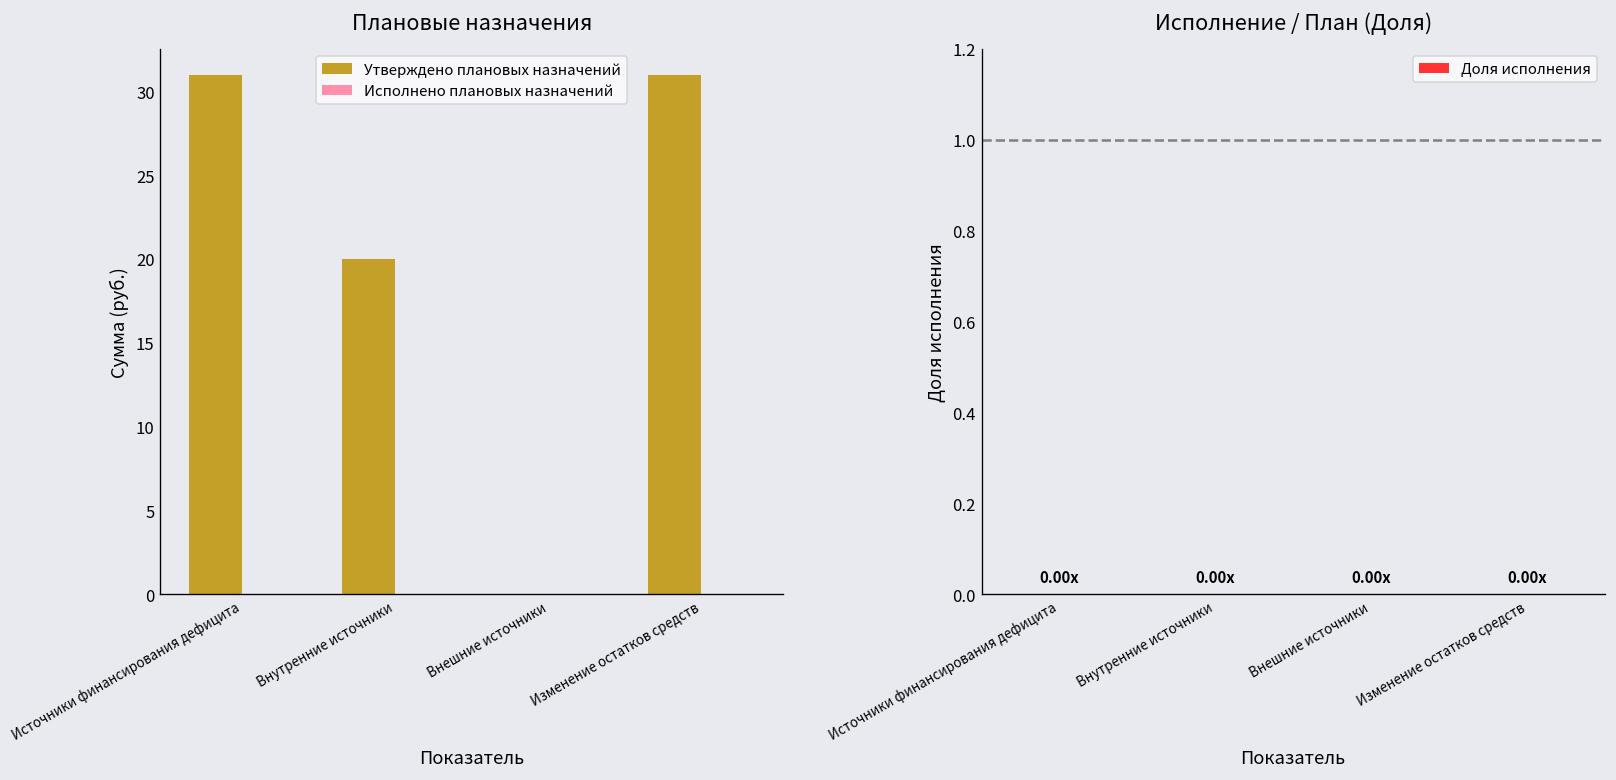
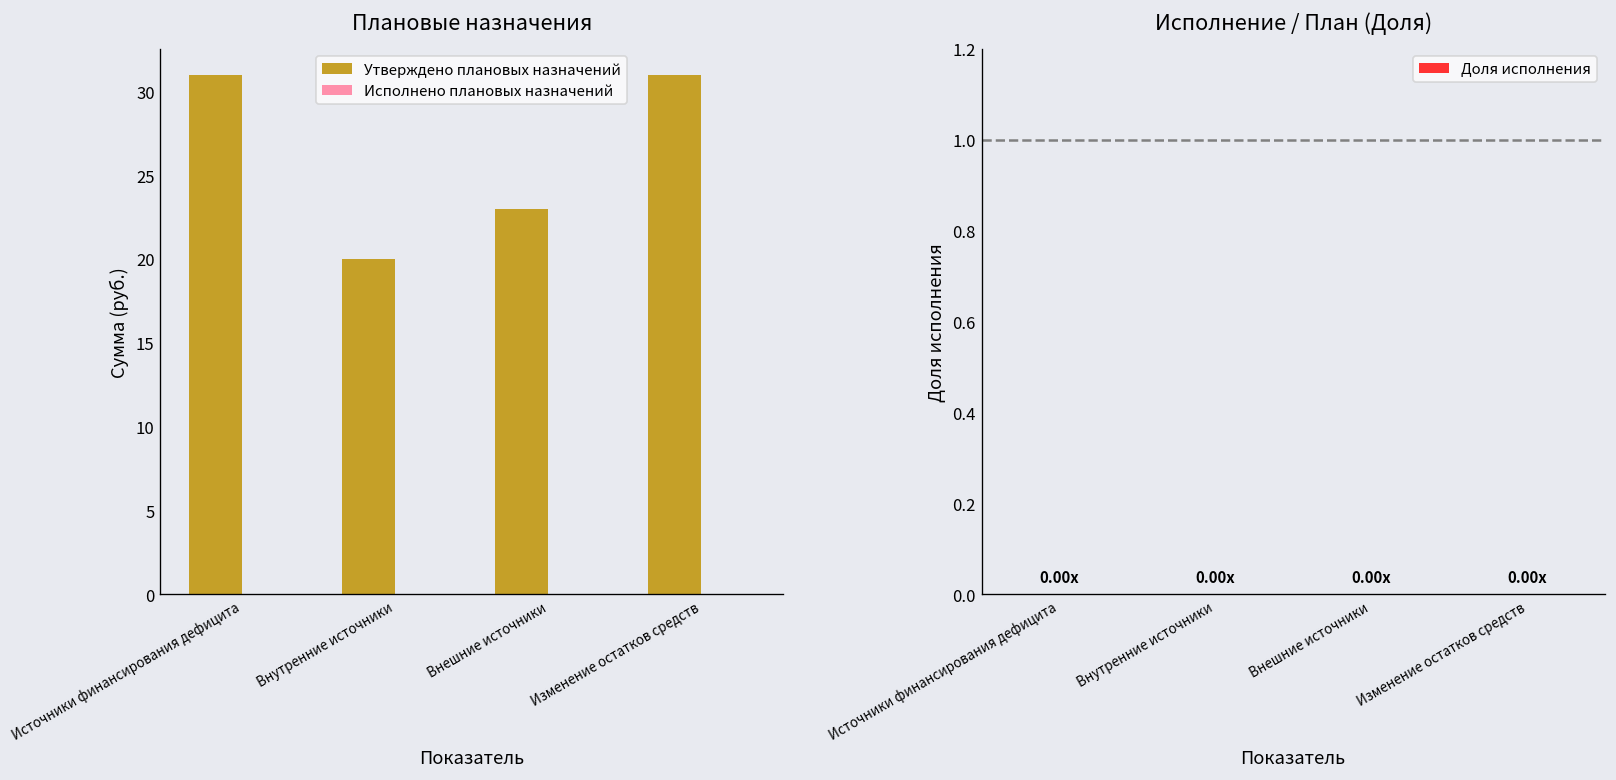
  {
    "Плановые назначения": {
      "Утверждено плановых назначений": {
        "Источники финансирования дефицита": "31",
        "Внутренние источники": "20",
-       "Внешние источники": "0",
+       "Внешние источники": "23",
        "Изменение остатков средств": "31"
      },
      "Исполнено плановых назначений": {
        "Источники финансирования дефицита": "0",
        "Внутренние источники": "0",
        "Внешние источники": "0",
        "Изменение остатков средств": "0"
      }
    },
    "Исполнение / План (Доля)": {
      "Источники финансирования дефицита": "0.00x",
      "Внутренние источники": "0.00x",
      "Внешние источники": "0.00x",
      "Изменение остатков средств": "0.00x"
    }
  }
